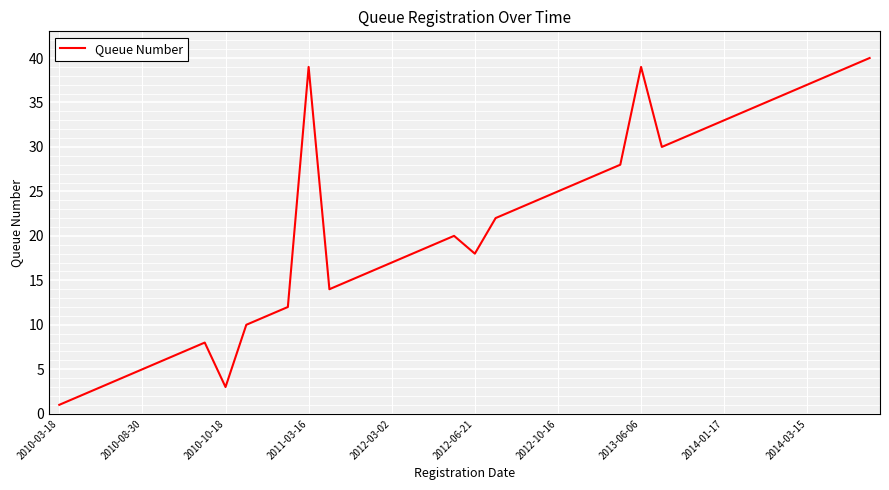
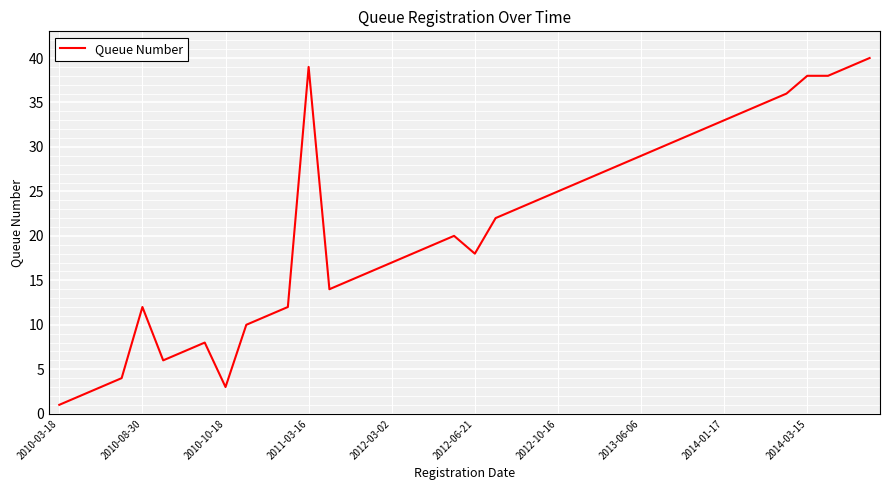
  {
    "2010-03-18": 1,
-   "2010-08-30": 5,
+   "2010-08-30": 12,
    "2010-10-18": 3,
    "2011-03-16": 39,
    "2012-03-02": 17,
    "2012-06-21": 18,
    "2012-10-16": 25,
-   "2013-06-06": 39,
+   "2013-06-06": 29,
    "2014-01-17": 33,
-   "2014-03-15": 37
+   "2014-03-15": 38
  }
